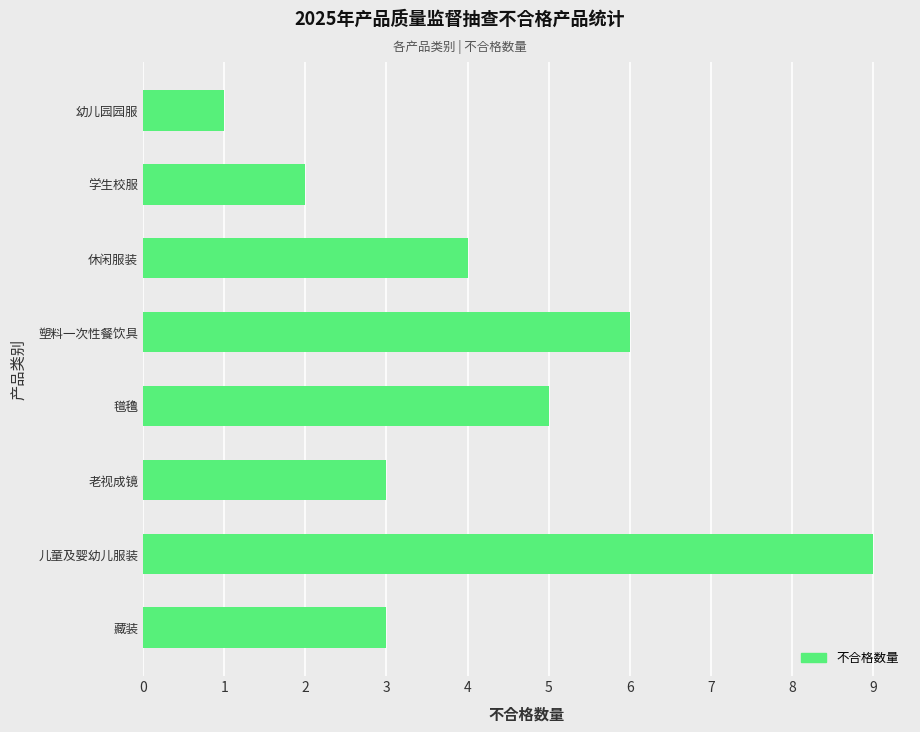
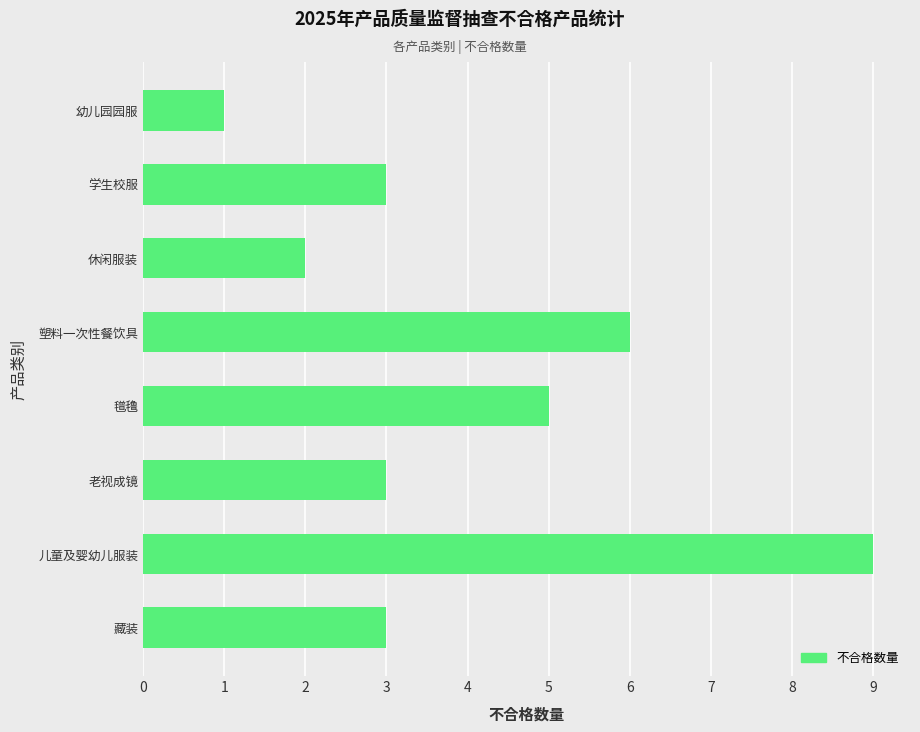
  {
    "幼儿园园服": 1,
-   "学生校服": 2,
-   "休闲服装": 4,
+   "学生校服": 3,
+   "休闲服装": 2,
    "塑料一次性餐饮具": 6,
    "氆氇": 5,
    "老视成镜": 3,
    "儿童及婴幼儿服装": 9,
    "藏装": 3
  }
